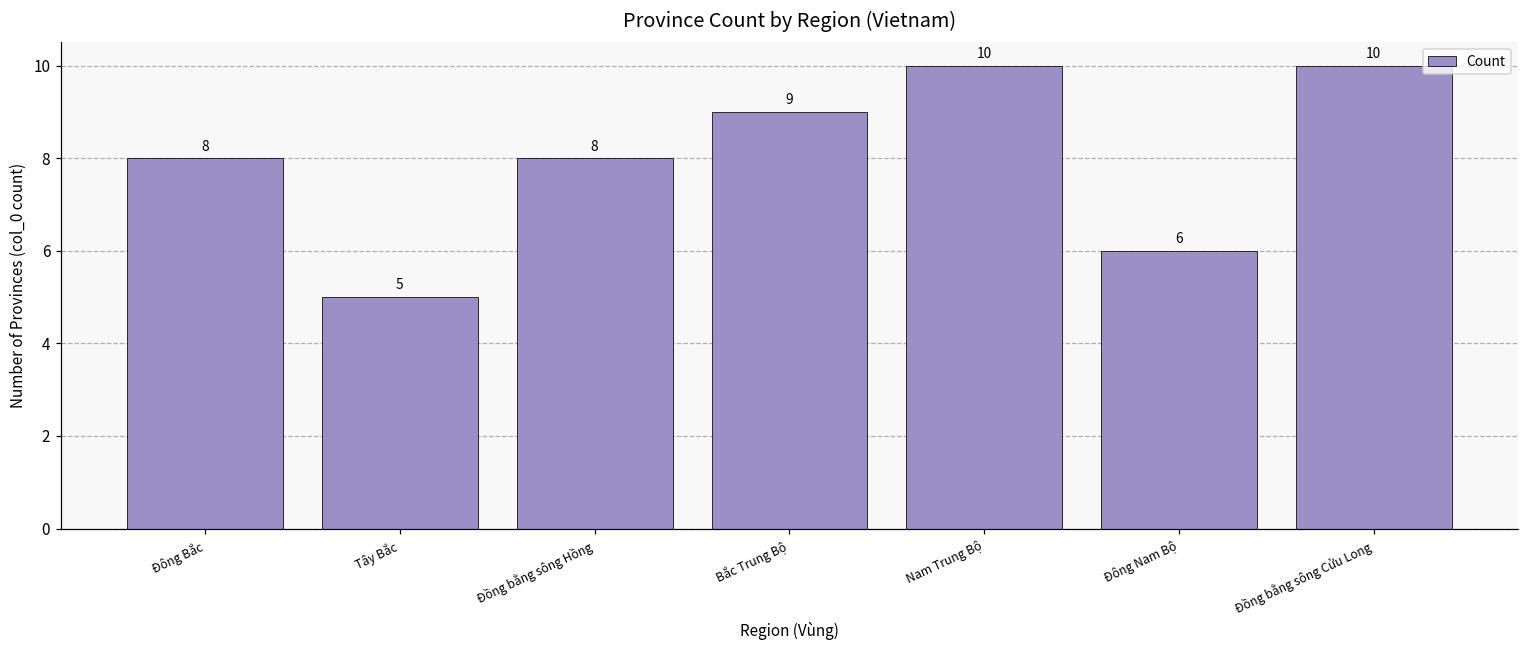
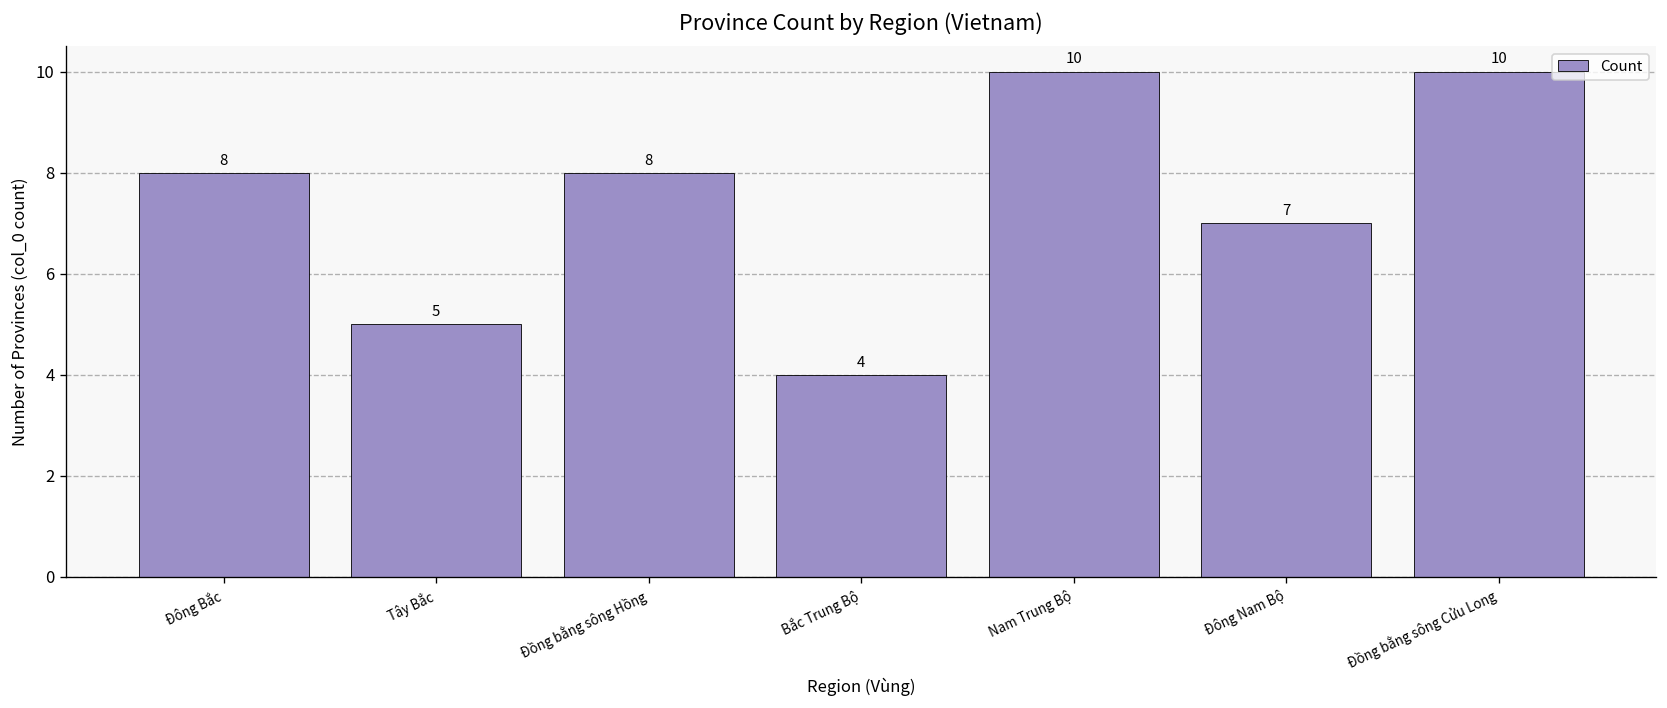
  {
    "Đông Bắc": 8,
    "Tây Bắc": 5,
    "Đồng bằng sông Hồng": 8,
-   "Bắc Trung Bộ": 9,
+   "Bắc Trung Bộ": 4,
    "Nam Trung Bộ": 10,
-   "Đông Nam Bộ": 6,
+   "Đông Nam Bộ": 7,
    "Đồng bằng sông Cửu Long": 10
  }
